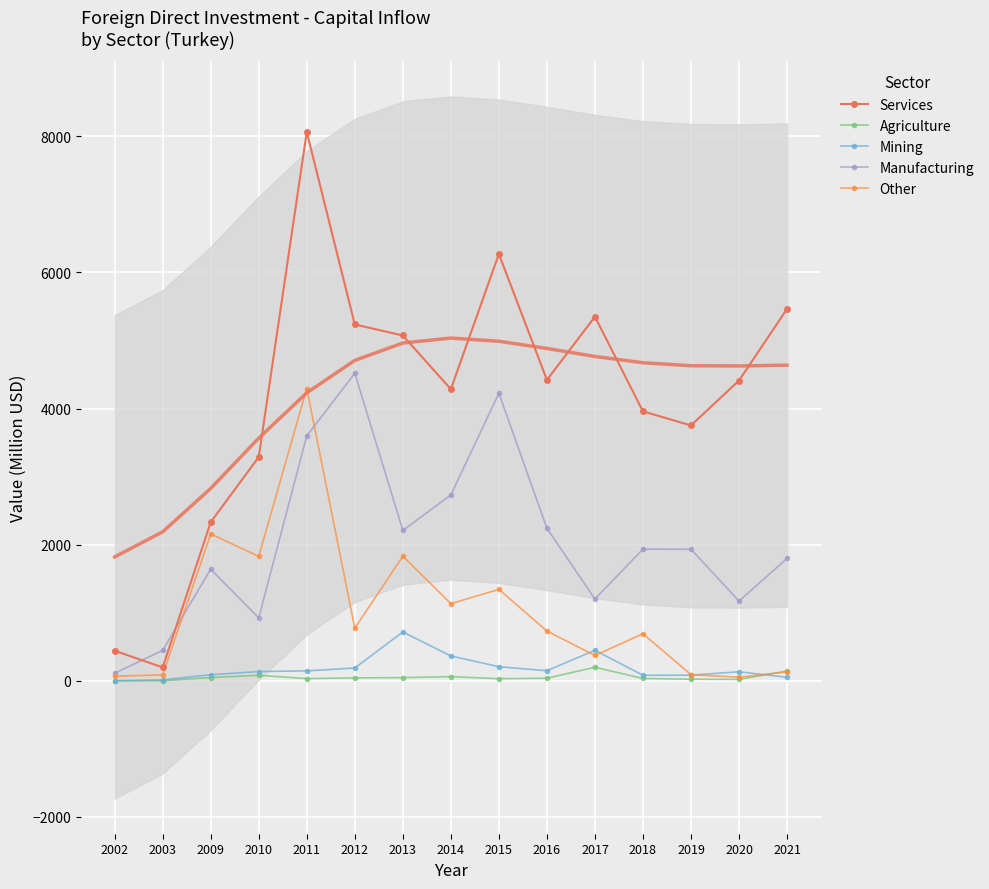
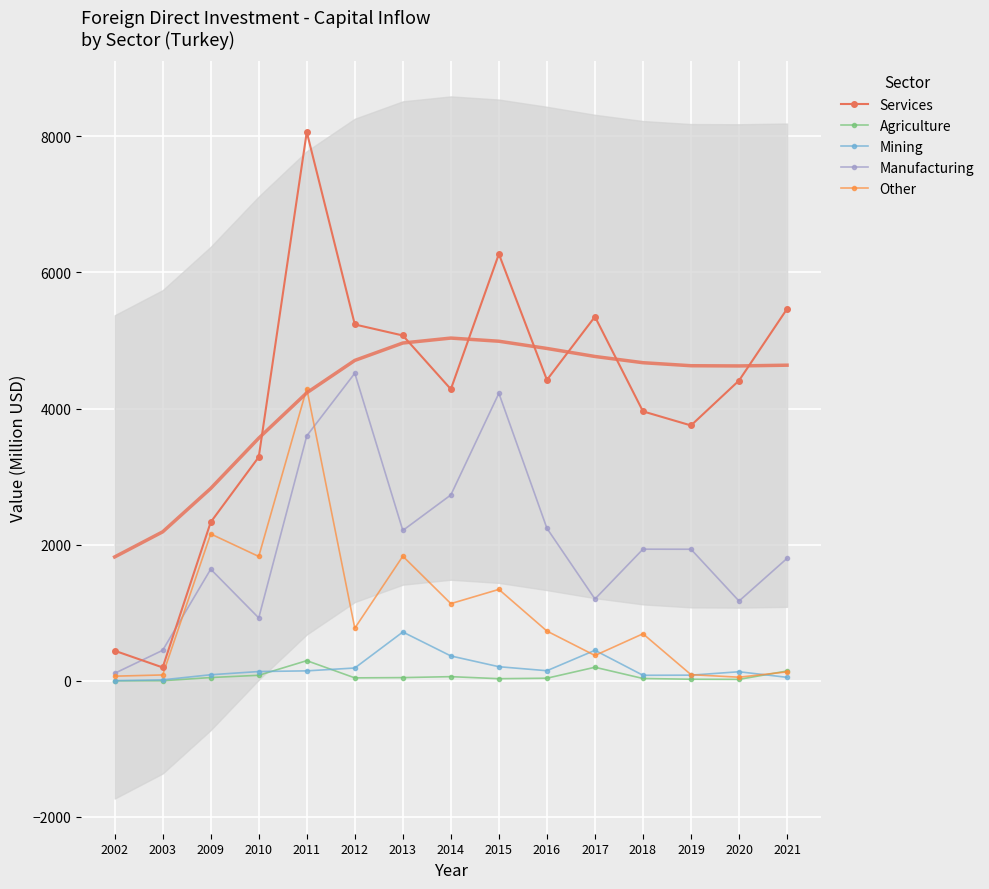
  {
    "Agriculture": {
      "2009": 0,
      "2010": 100,
-     "2011": 0,
+     "2011": 300,
      "2012": 0,
      "2013": 0,
      "2014": 100,
      "2015": 0,
      "2016": 0,
      "2017": 200,
      "2018": 0,
      "2019": 0
    }
  }
